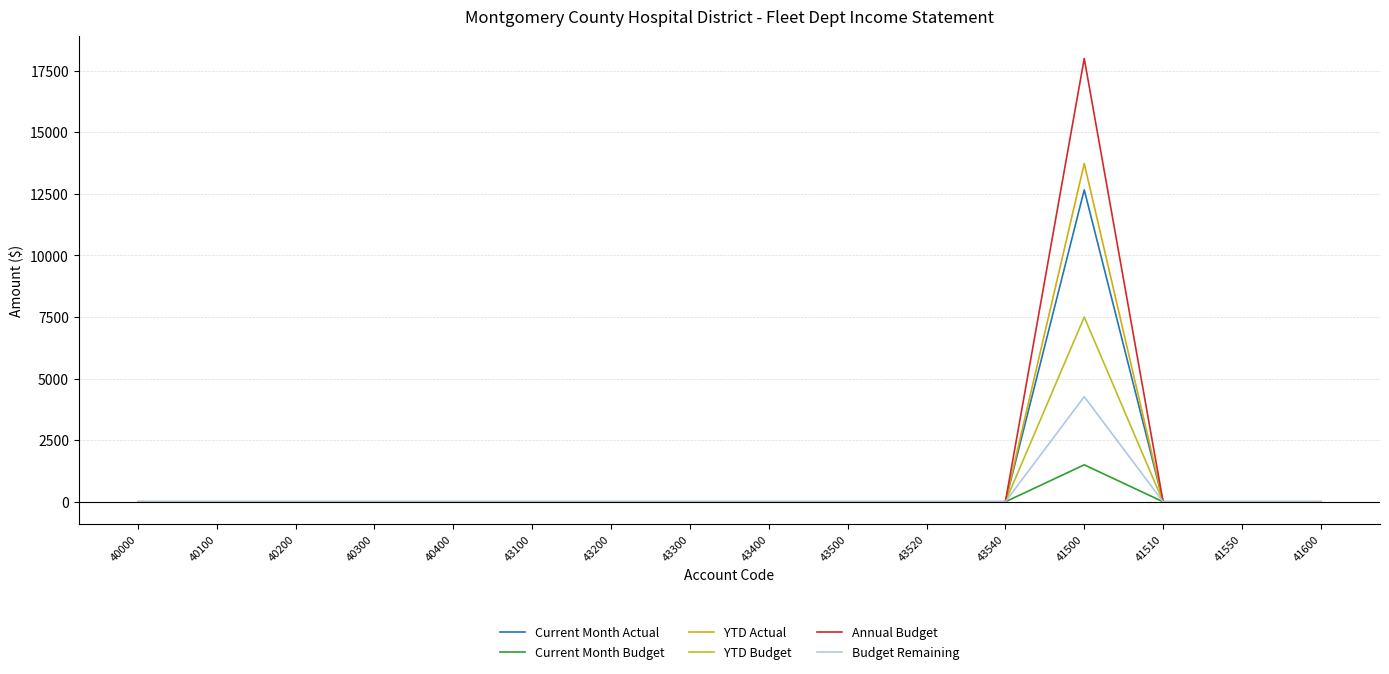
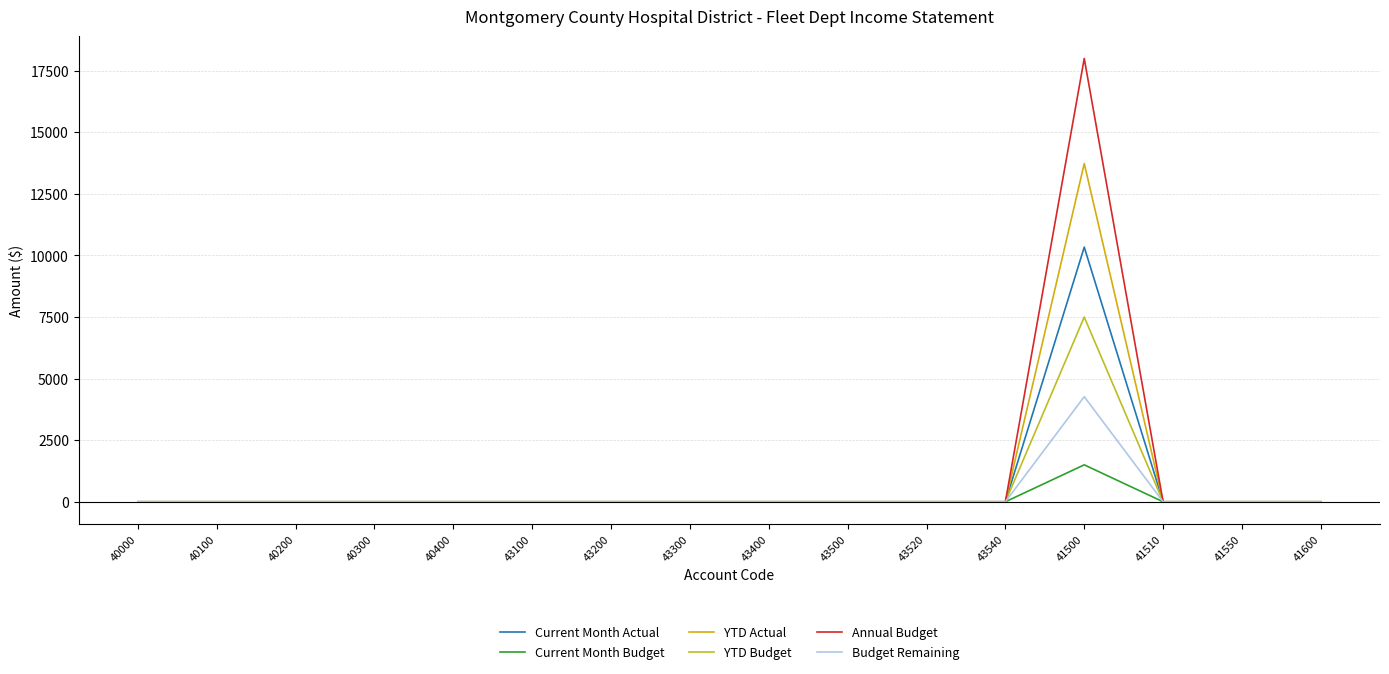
  {
    "Current Month Actual": {
-     "41500": 12700
+     "41500": 10300
    },
    "Current Month Budget": {
      "41500": 1500
    },
    "Annual Budget": {
      "41500": 18000
    },
    "Budget Remaining": {
      "41500": 4300
    }
  }
